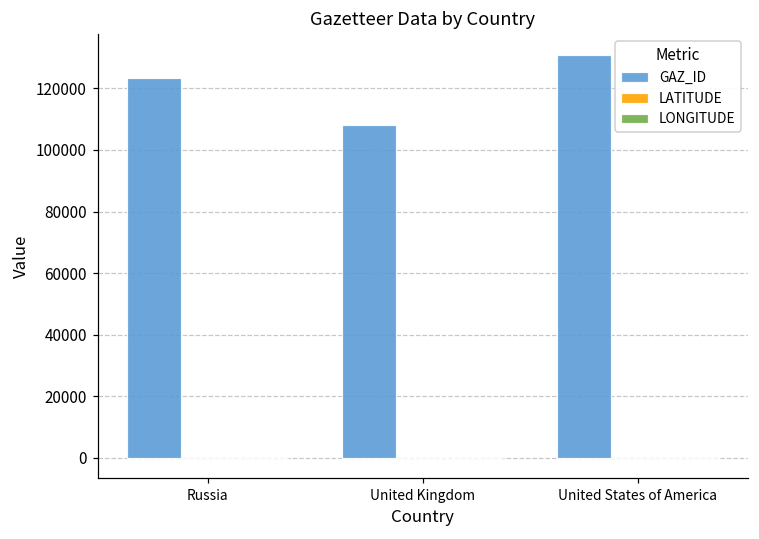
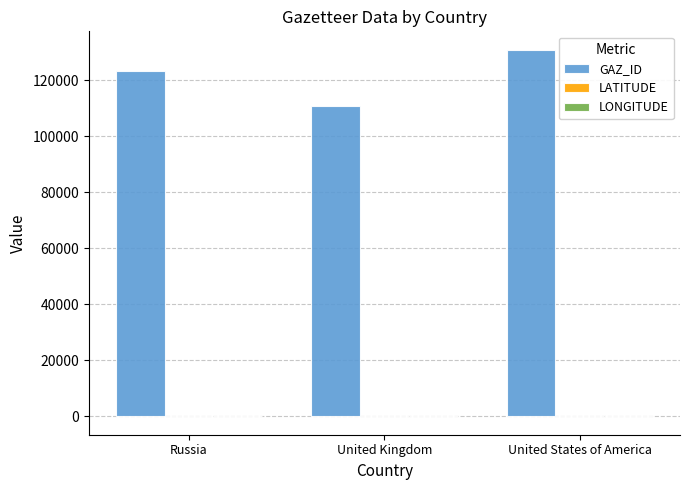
  {
    "GAZ_ID": {
      "Russia": 123000,
-     "United Kingdom": 108000,
+     "United Kingdom": 111000,
      "United States of America": 131000
    }
  }
